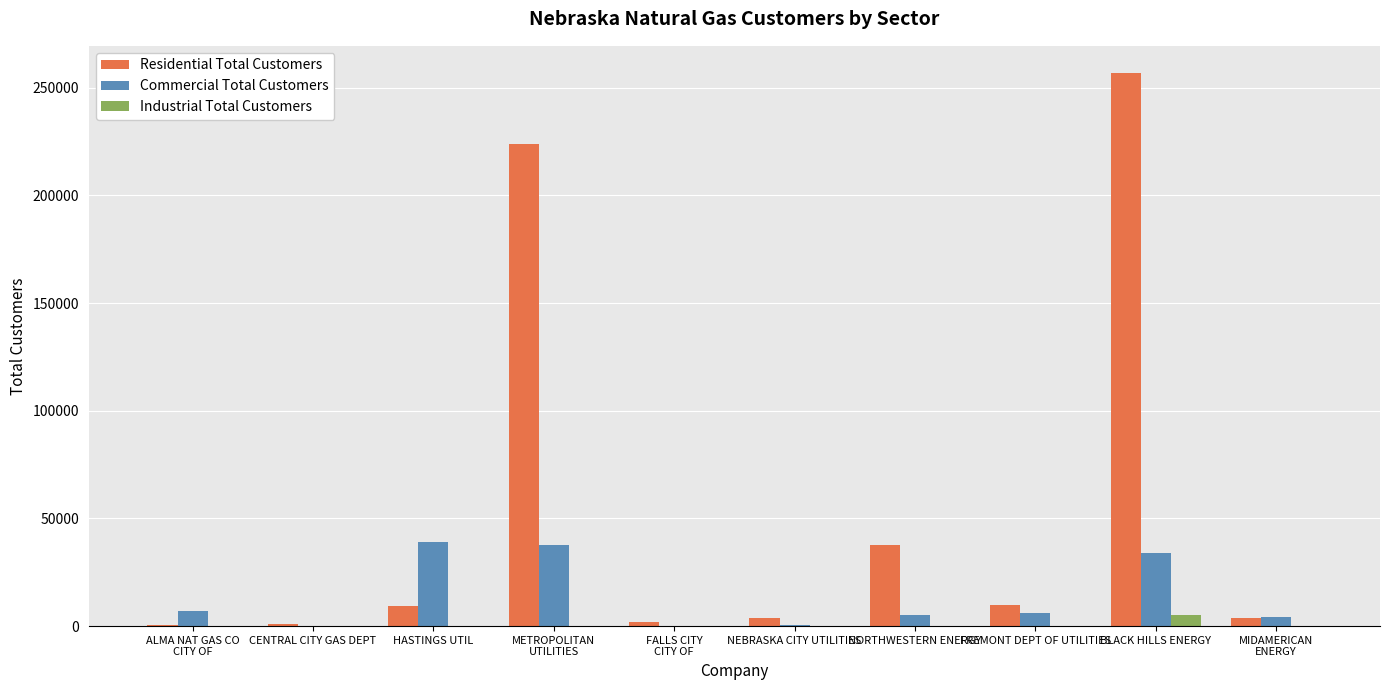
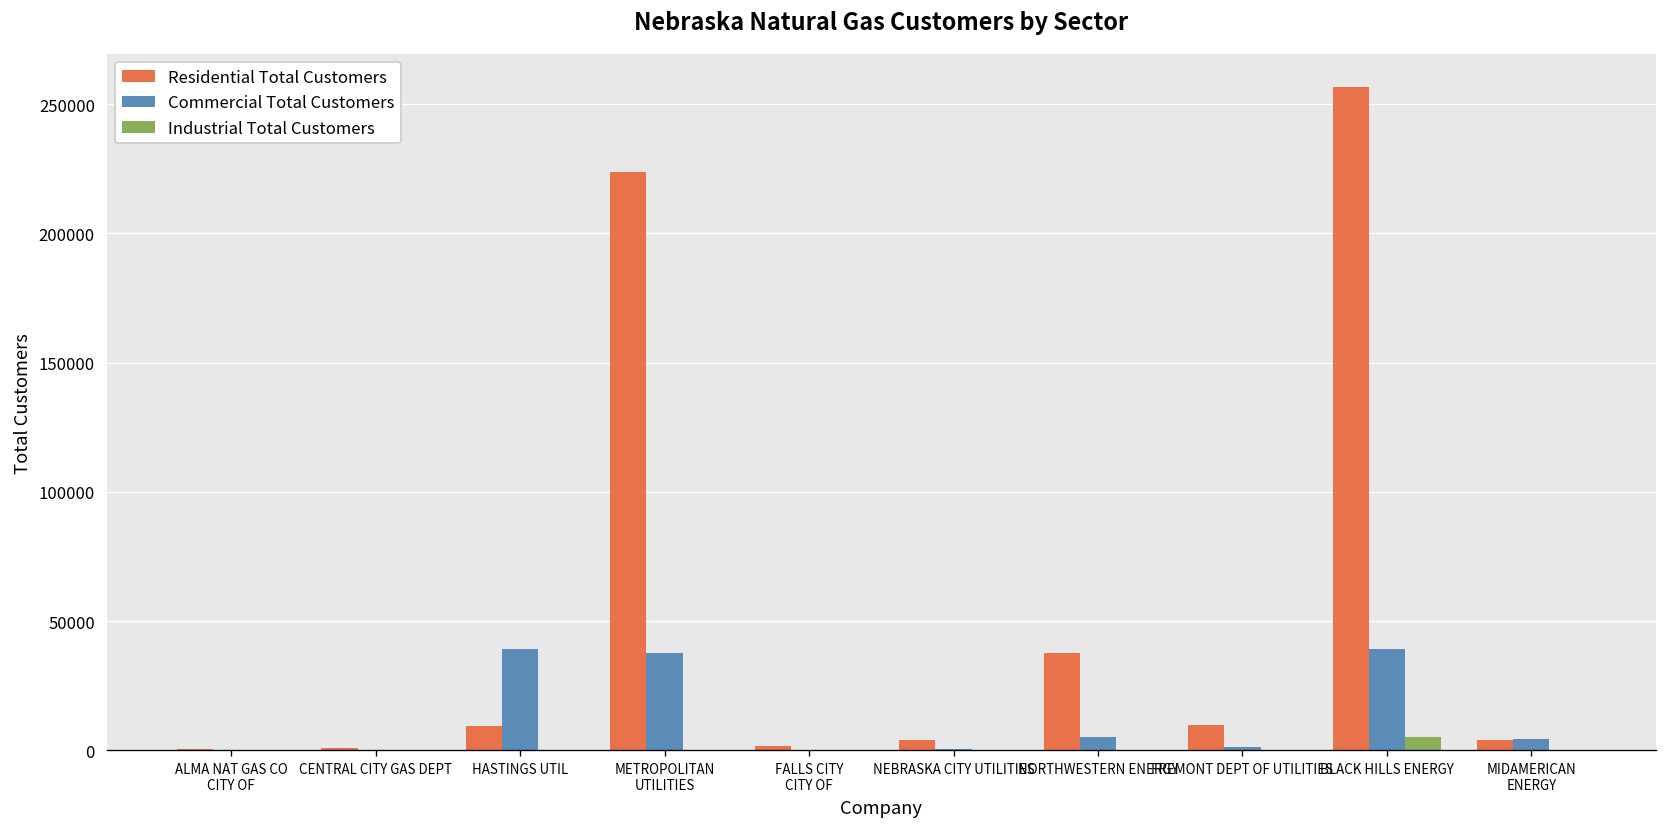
  {
    "Commercial Total Customers": {
-     "ALMA NAT GAS CO CITY OF": 7000,
+     "ALMA NAT GAS CO CITY OF": 0,
      "HASTINGS UTIL": 39000,
      "METROPOLITAN UTILITIES": 38000,
-     "FREMONT DEPT OF UTILITIES": 6000,
-     "BLACK HILLS ENERGY": 34000,
+     "FREMONT DEPT OF UTILITIES": 1000,
+     "BLACK HILLS ENERGY": 39000,
      "MIDAMERICAN ENERGY": 4000
    }
  }
